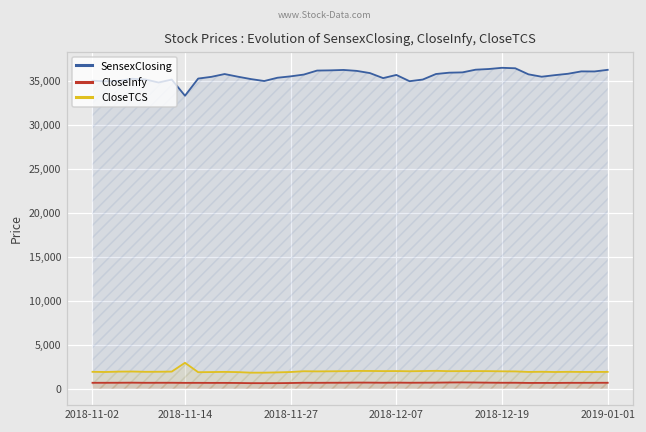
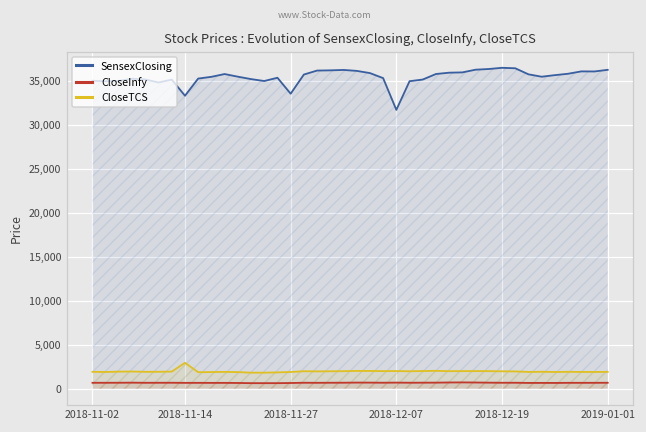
  {
    "SensexClosing": {
      "2018-11-14": "33,000",
-     "2018-11-27": "36,000",
-     "2018-12-07": "36,000",
+     "2018-11-27": "34,000",
+     "2018-12-07": "32,000",
      "2018-12-19": "36,000",
      "2019-01-01": "36,000"
    },
    "CloseInfy": {
      "2018-11-02": "1,000",
      "2018-11-14": "1,000",
      "2018-11-27": "1,000",
      "2018-12-07": "1,000",
      "2018-12-19": "1,000",
      "2019-01-01": "1,000"
    },
    "CloseTCS": {
      "2018-11-02": "2,000",
      "2018-11-14": "3,000",
      "2018-11-27": "2,000",
      "2018-12-07": "2,000",
      "2018-12-19": "2,000",
      "2019-01-01": "2,000"
    }
  }
